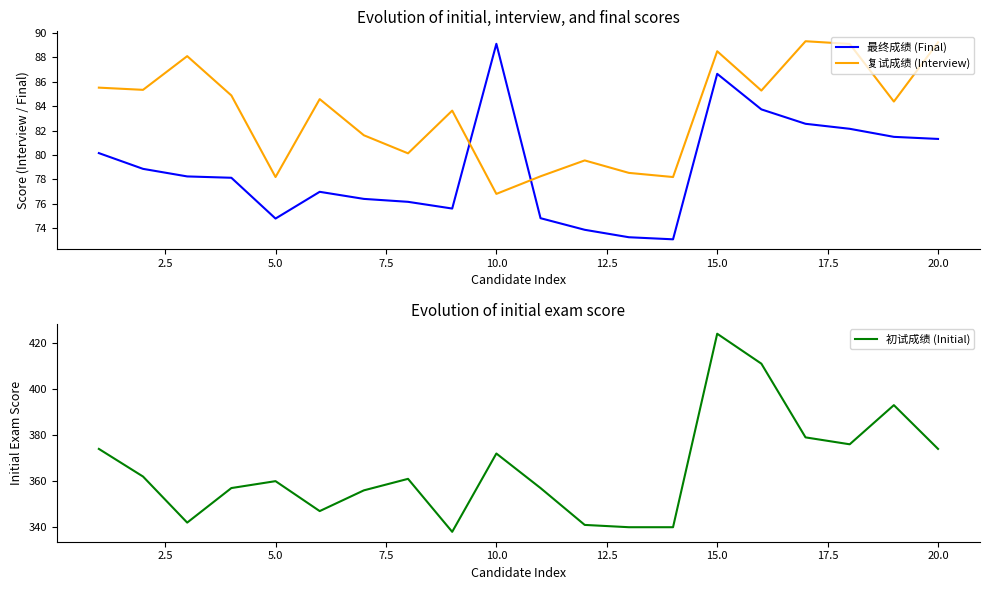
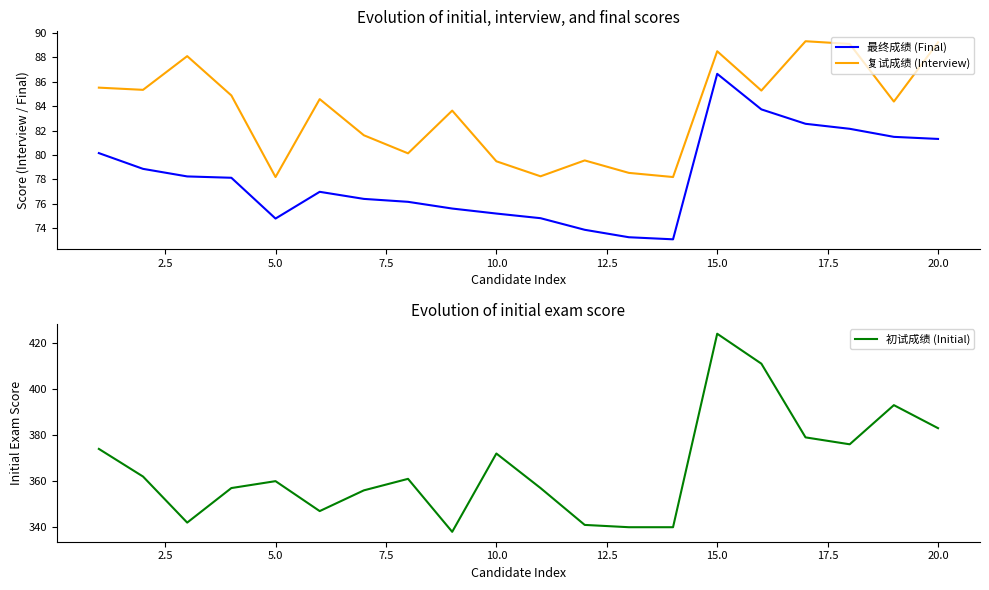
  {
    "Evolution of initial, interview, and final scores": {
      "最终成绩 (Final)": {
        "5.0": 74.8,
-       "10.0": 89.1,
+       "10.0": 75.2,
        "15.0": 86.7,
        "20.0": 81.3
      },
      "复试成绩 (Interview)": {
        "5.0": 78.2,
-       "10.0": 76.8,
+       "10.0": 79.5,
        "15.0": 88.5
      }
    },
    "Evolution of initial exam score": {
      "5.0": 360,
      "10.0": 372,
      "15.0": 424,
-     "20.0": 374
+     "20.0": 383
    }
  }
